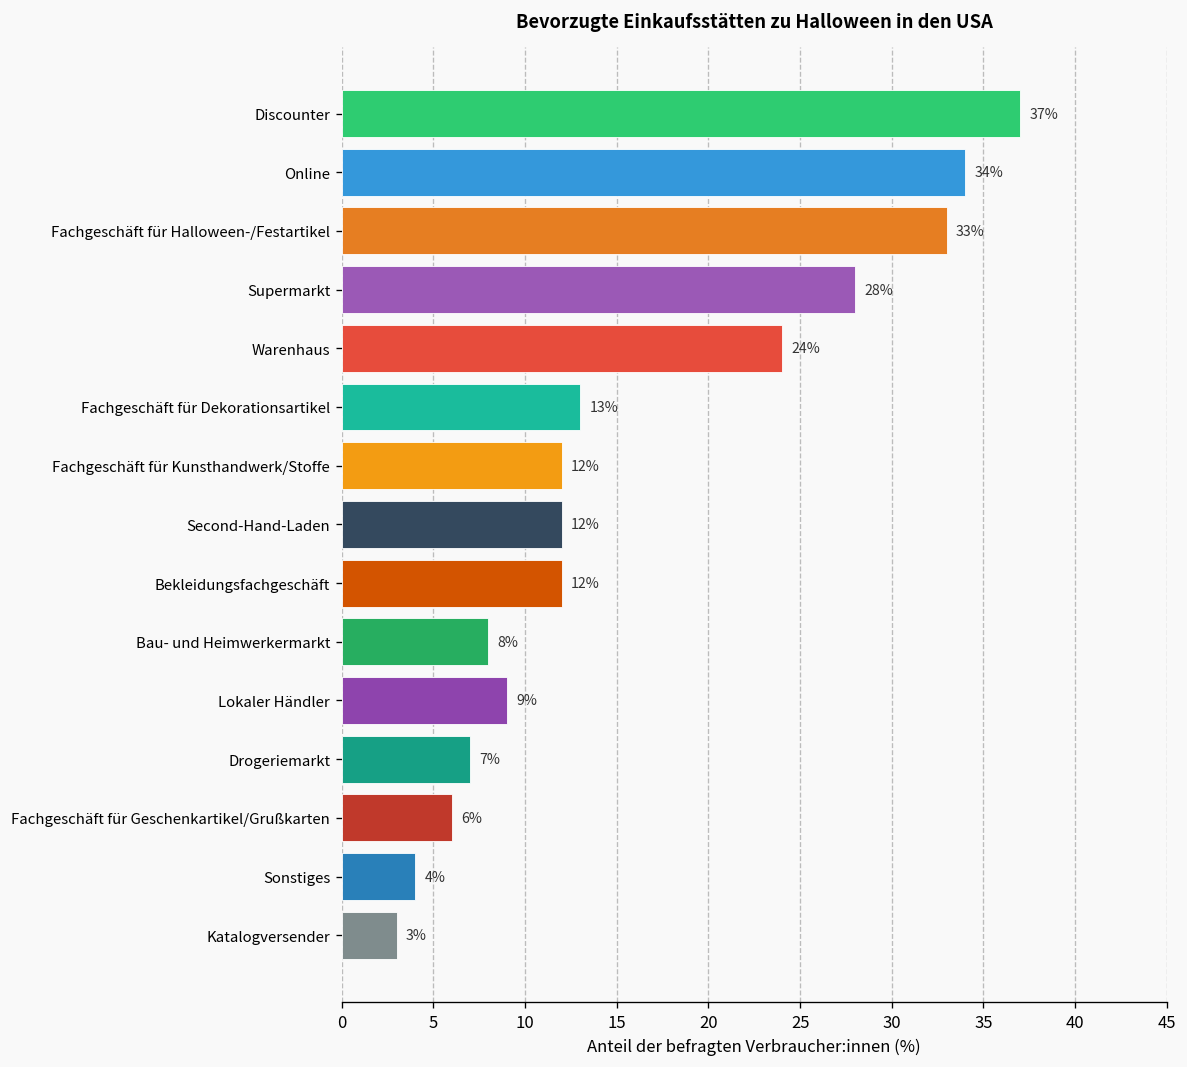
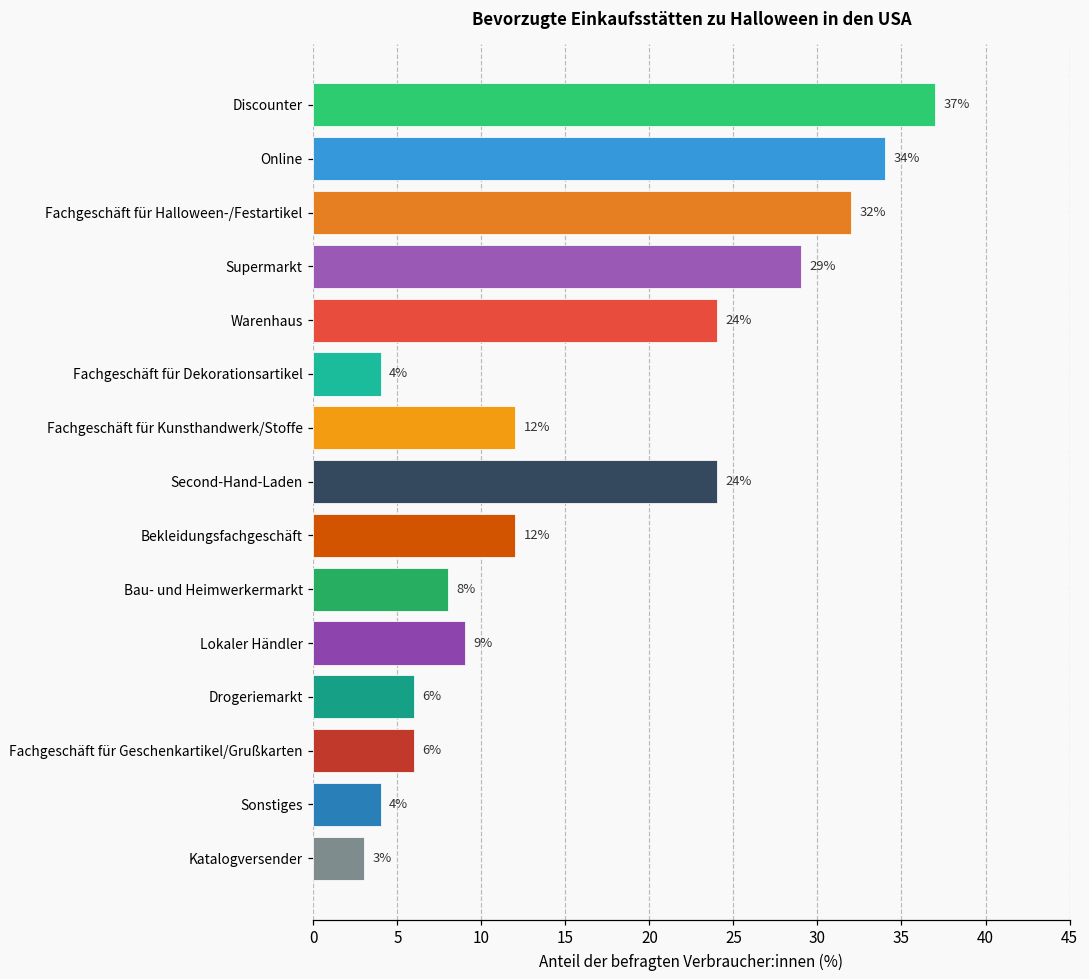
  {
    "Discounter": "37%",
    "Online": "34%",
-   "Fachgeschäft für Halloween-/Festartikel": "33%",
-   "Supermarkt": "28%",
+   "Fachgeschäft für Halloween-/Festartikel": "32%",
+   "Supermarkt": "29%",
    "Warenhaus": "24%",
-   "Fachgeschäft für Dekorationsartikel": "13%",
+   "Fachgeschäft für Dekorationsartikel": "4%",
    "Fachgeschäft für Kunsthandwerk/Stoffe": "12%",
-   "Second-Hand-Laden": "12%",
+   "Second-Hand-Laden": "24%",
    "Bekleidungsfachgeschäft": "12%",
    "Bau- und Heimwerkermarkt": "8%",
    "Lokaler Händler": "9%",
-   "Drogeriemarkt": "7%",
+   "Drogeriemarkt": "6%",
    "Fachgeschäft für Geschenkartikel/Grußkarten": "6%",
    "Sonstiges": "4%",
    "Katalogversender": "3%"
  }
